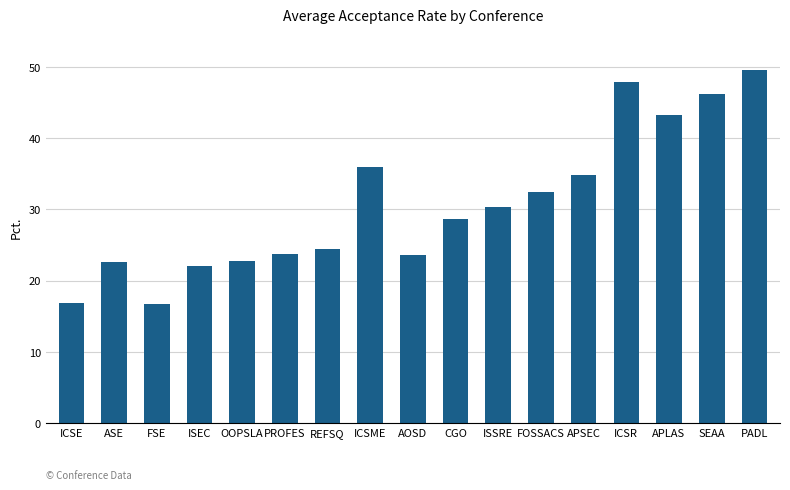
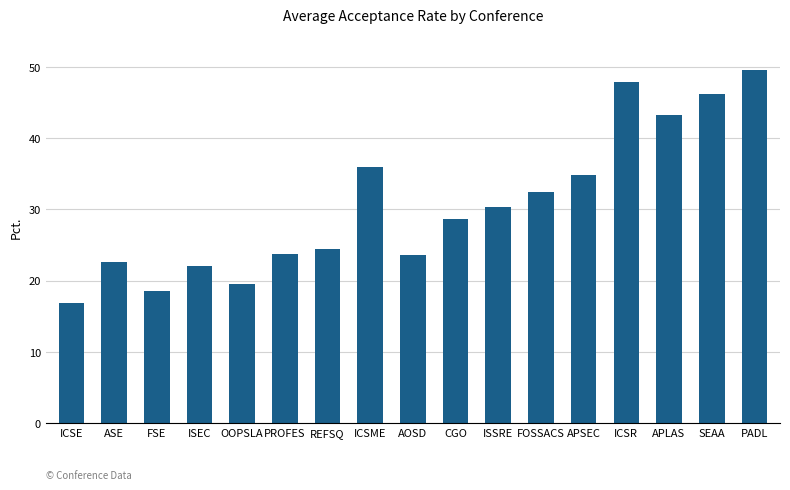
  {
    "ICSE": 17,
    "ASE": 23,
-   "FSE": 17,
+   "FSE": 19,
    "ISEC": 22,
-   "OOPSLA": 23,
+   "OOPSLA": 20,
    "PROFES": 24,
    "REFSQ": 24,
    "ICSME": 36,
    "AOSD": 24,
    "CGO": 29,
    "ISSRE": 30,
    "FOSSACS": 32,
    "APSEC": 35,
    "ICSR": 48,
    "APLAS": 43,
    "SEAA": 46,
    "PADL": 50
  }
